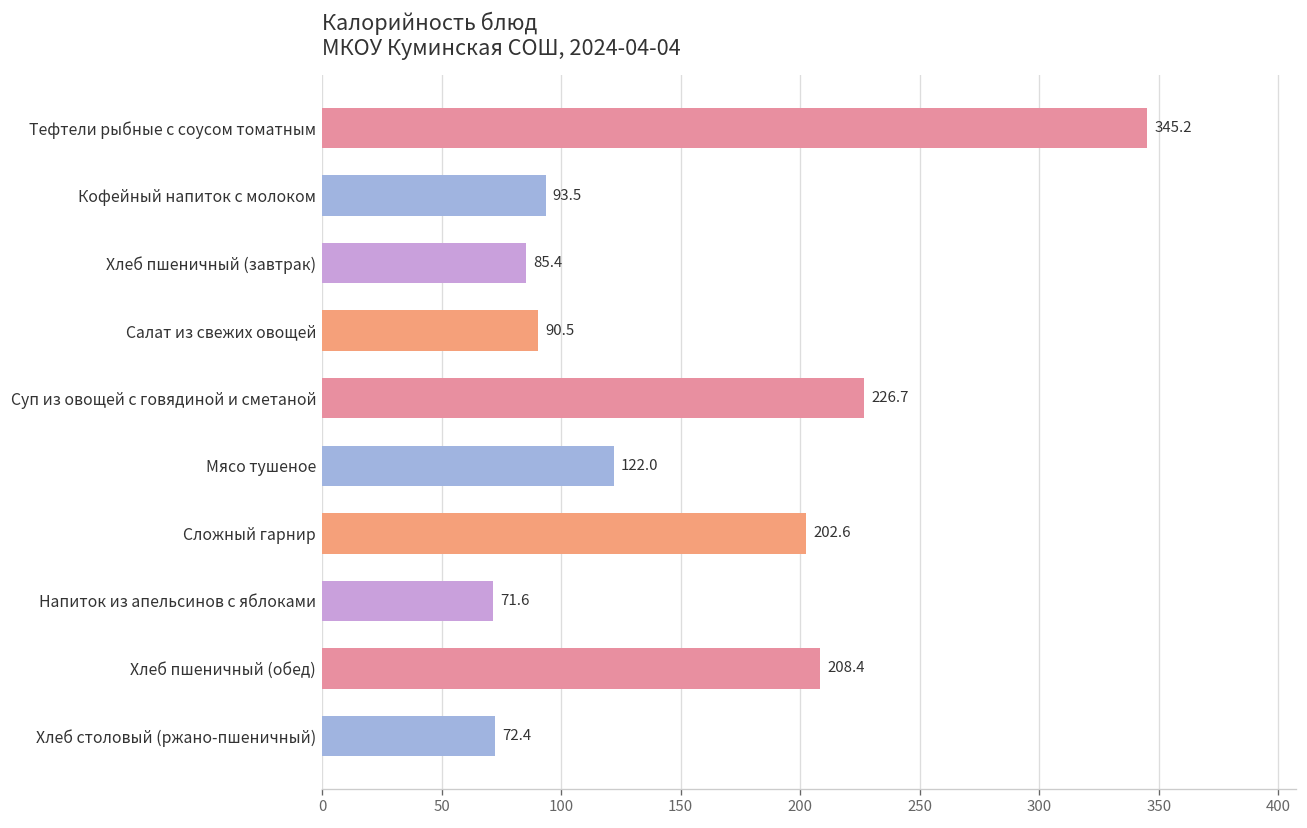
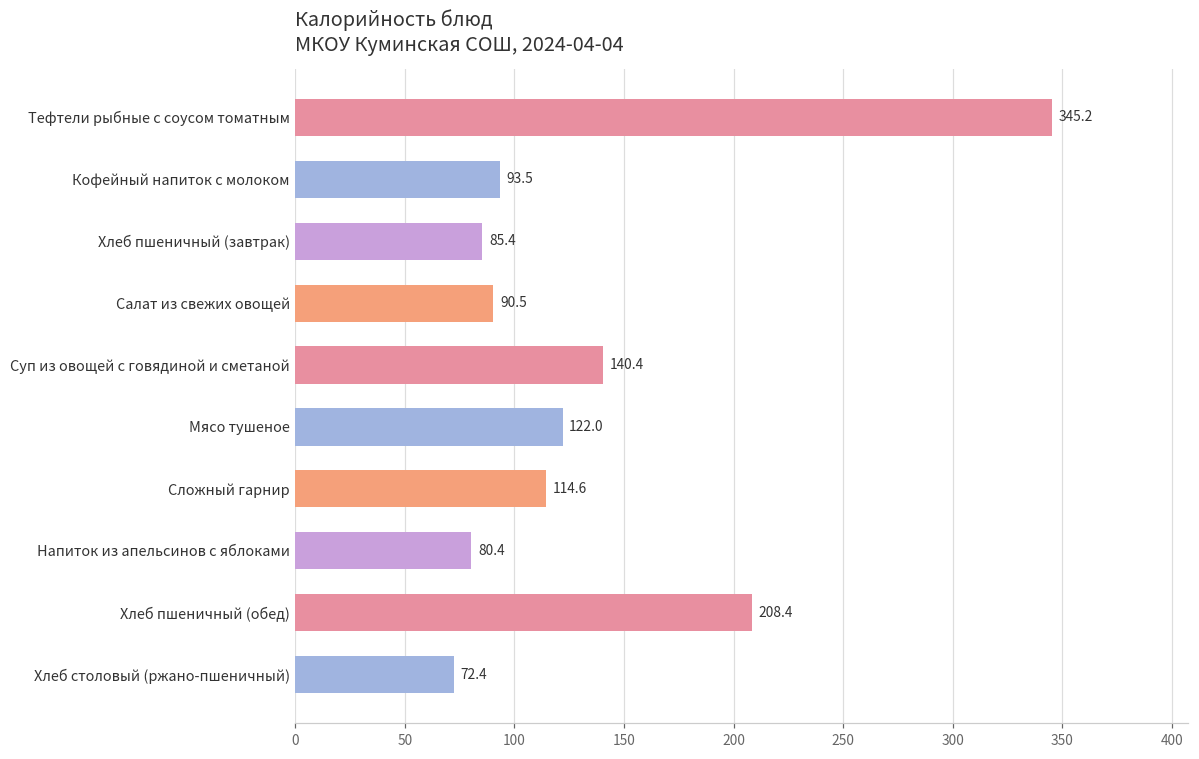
  {
    "Тефтели рыбные с соусом томатным": 345.2,
    "Кофейный напиток с молоком": 93.5,
    "Хлеб пшеничный (завтрак)": 85.4,
    "Салат из свежих овощей": 90.5,
-   "Суп из овощей с говядиной и сметаной": 226.7,
+   "Суп из овощей с говядиной и сметаной": 140.4,
    "Мясо тушеное": 122.0,
-   "Сложный гарнир": 202.6,
-   "Напиток из апельсинов с яблоками": 71.6,
+   "Сложный гарнир": 114.6,
+   "Напиток из апельсинов с яблоками": 80.4,
    "Хлеб пшеничный (обед)": 208.4,
    "Хлеб столовый (ржано-пшеничный)": 72.4
  }
